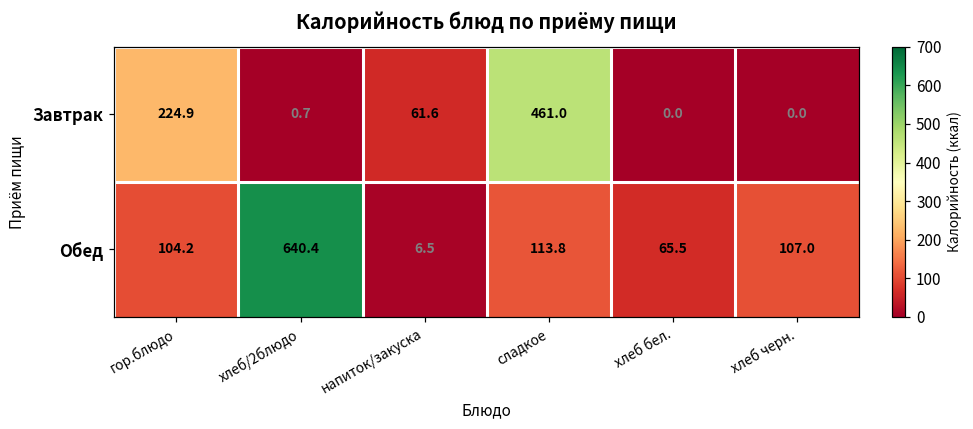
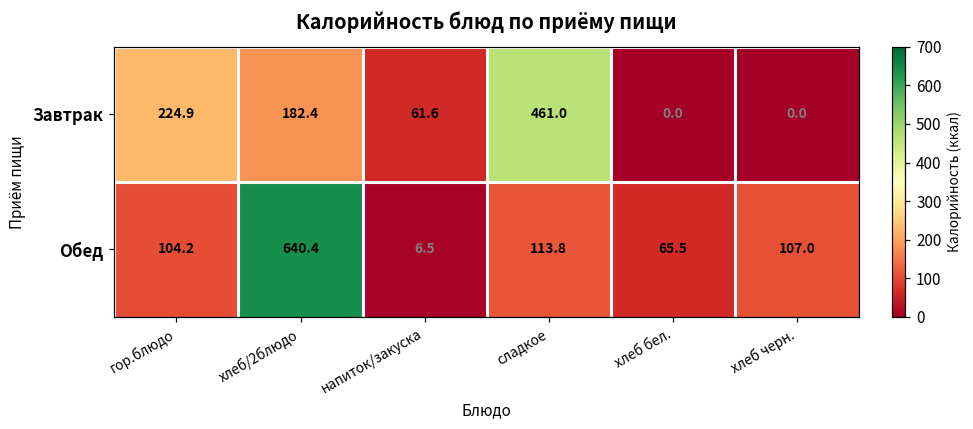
  {
    "Завтрак": {
      "гор.блюдо": 224.9,
-     "хлеб/2блюдо": 0.7,
+     "хлеб/2блюдо": 182.4,
      "напиток/закуска": 61.6,
      "сладкое": 461.0,
      "хлеб бел.": 0.0,
      "хлеб черн.": 0.0
    },
    "Обед": {
      "гор.блюдо": 104.2,
      "хлеб/2блюдо": 640.4,
      "напиток/закуска": 6.5,
      "сладкое": 113.8,
      "хлеб бел.": 65.5,
      "хлеб черн.": 107.0
    }
  }
